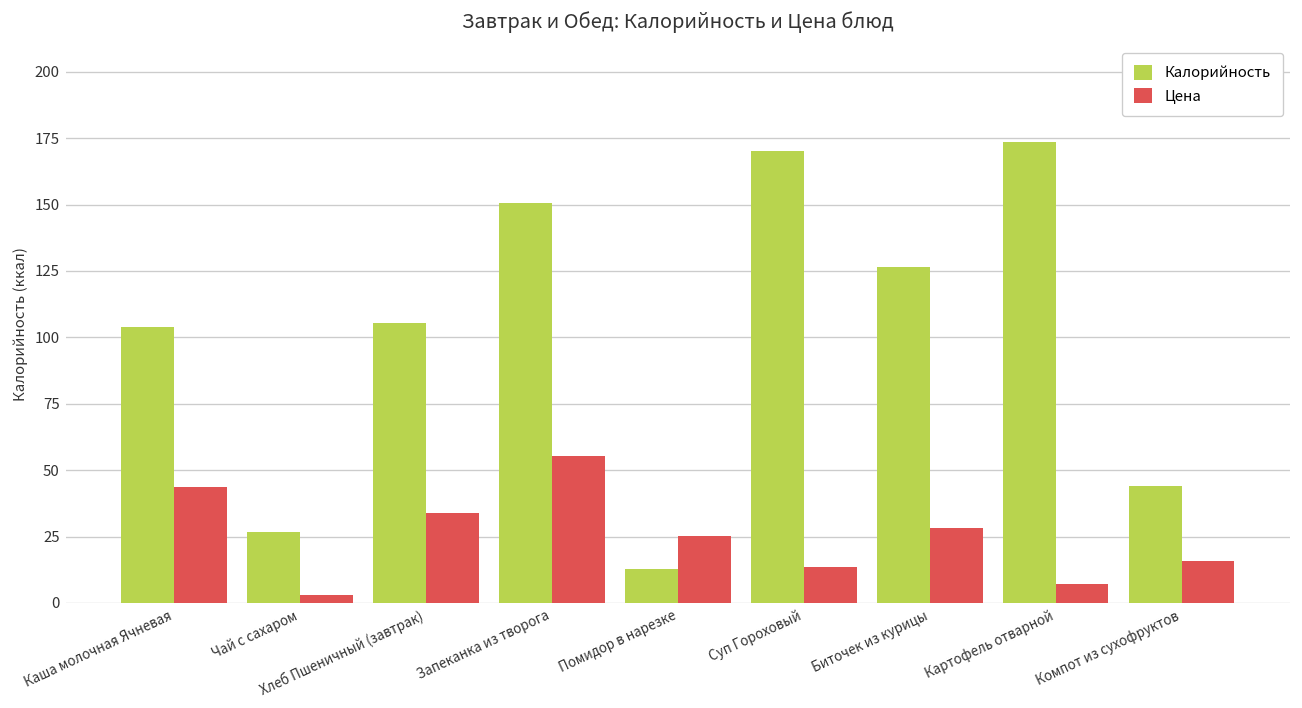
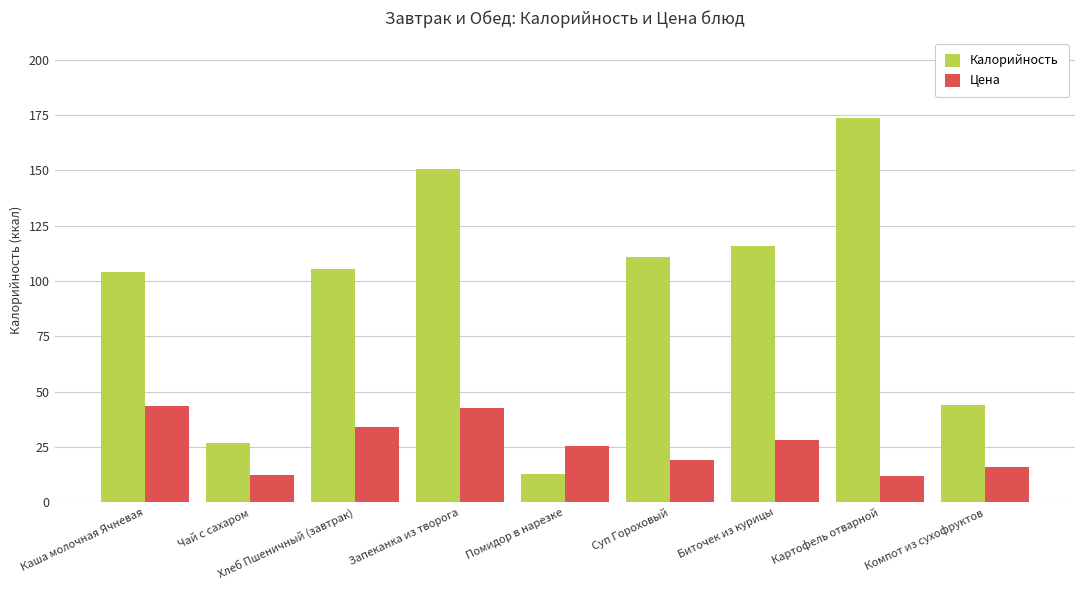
  {
    "Калорийность": {
      "Каша молочная Ячневая": 104,
      "Чай с сахаром": 27,
      "Хлеб Пшеничный (завтрак)": 106,
      "Запеканка из творога": 151,
      "Помидор в нарезке": 13,
-     "Суп Гороховый": 170,
-     "Биточек из курицы": 127,
+     "Суп Гороховый": 111,
+     "Биточек из курицы": 116,
      "Картофель отварной": 174,
      "Компот из сухофруктов": 44
    },
    "Цена": {
      "Каша молочная Ячневая": 44,
-     "Чай с сахаром": 3,
+     "Чай с сахаром": 13,
      "Хлеб Пшеничный (завтрак)": 34,
-     "Запеканка из творога": 55,
+     "Запеканка из творога": 43,
      "Помидор в нарезке": 25,
-     "Суп Гороховый": 13,
+     "Суп Гороховый": 19,
      "Биточек из курицы": 28,
-     "Картофель отварной": 7,
+     "Картофель отварной": 12,
      "Компот из сухофруктов": 16
    }
  }
